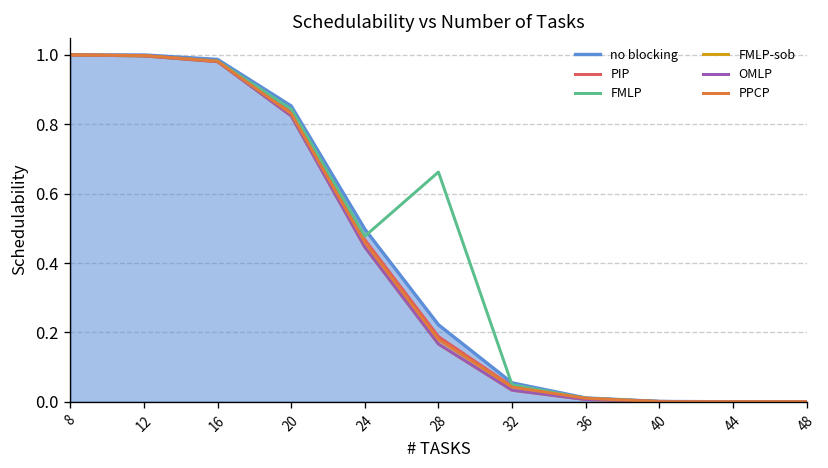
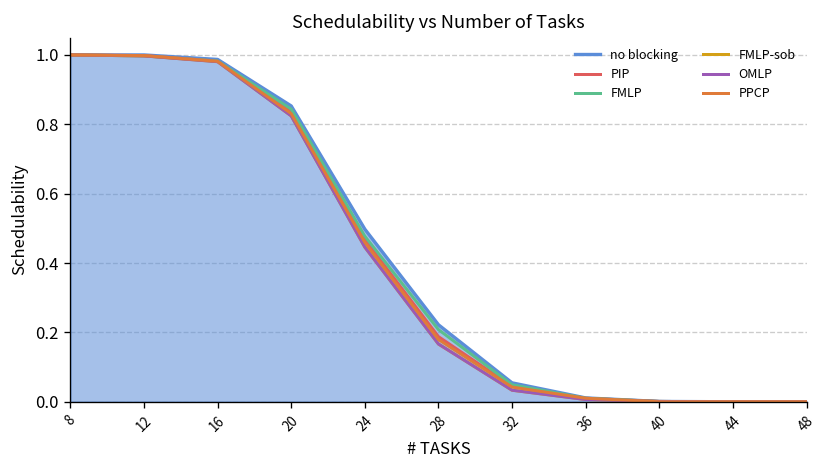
  {
    "no blocking": {
      "20": 0.85,
      "24": 0.50,
      "28": 0.22
    },
    "FMLP": {
      "24": 0.48,
-     "28": 0.66
+     "28": 0.21
    },
    "OMLP": {
      "24": 0.45,
      "28": 0.17,
      "32": 0.03
    }
  }
